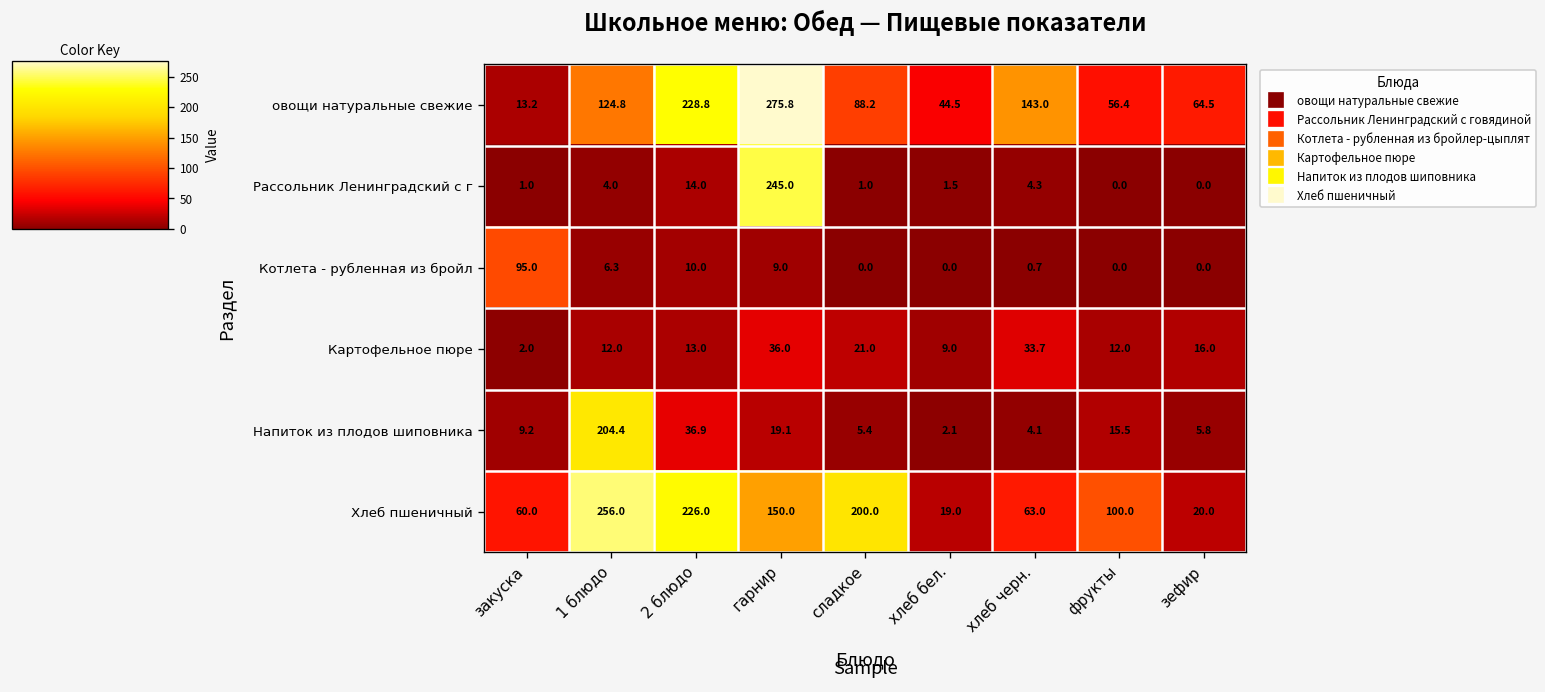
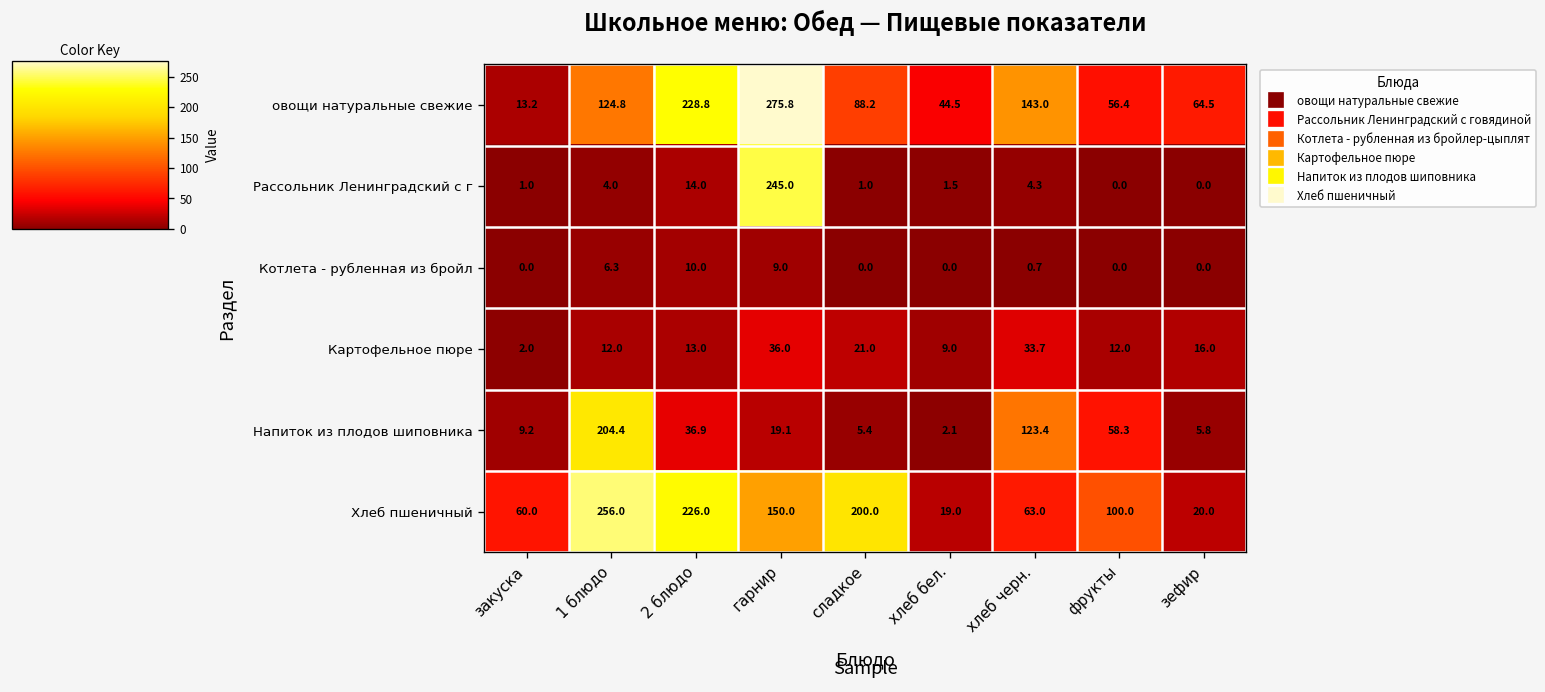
  {
    "овощи натуральные свежие": {
      "закуска": 13.2,
      "1 блюдо": 124.8,
      "2 блюдо": 228.8,
      "гарнир": 275.8,
      "сладкое": 88.2,
      "хлеб бел.": 44.5,
      "хлеб черн.": 143.0,
      "фрукты": 56.4,
      "зефир": 64.5
    },
    "Рассольник Ленинградский с г": {
      "закуска": 1.0,
      "1 блюдо": 4.0,
      "2 блюдо": 14.0,
      "гарнир": 245.0,
      "сладкое": 1.0,
      "хлеб бел.": 1.5,
      "хлеб черн.": 4.3,
      "фрукты": 0.0,
      "зефир": 0.0
    },
    "Котлета - рубленная из бройл": {
-     "закуска": 95.0,
+     "закуска": 0.0,
      "1 блюдо": 6.3,
      "2 блюдо": 10.0,
      "гарнир": 9.0,
      "сладкое": 0.0,
      "хлеб бел.": 0.0,
      "хлеб черн.": 0.7,
      "фрукты": 0.0,
      "зефир": 0.0
    },
    "Картофельное пюре": {
      "закуска": 2.0,
      "1 блюдо": 12.0,
      "2 блюдо": 13.0,
      "гарнир": 36.0,
      "сладкое": 21.0,
      "хлеб бел.": 9.0,
      "хлеб черн.": 33.7,
      "фрукты": 12.0,
      "зефир": 16.0
    },
    "Напиток из плодов шиповника": {
      "закуска": 9.2,
      "1 блюдо": 204.4,
      "2 блюдо": 36.9,
      "гарнир": 19.1,
      "сладкое": 5.4,
      "хлеб бел.": 2.1,
-     "хлеб черн.": 4.1,
-     "фрукты": 15.5,
+     "хлеб черн.": 123.4,
+     "фрукты": 58.3,
      "зефир": 5.8
    },
    "Хлеб пшеничный": {
      "закуска": 60.0,
      "1 блюдо": 256.0,
      "2 блюдо": 226.0,
      "гарнир": 150.0,
      "сладкое": 200.0,
      "хлеб бел.": 19.0,
      "хлеб черн.": 63.0,
      "фрукты": 100.0,
      "зефир": 20.0
    }
  }
